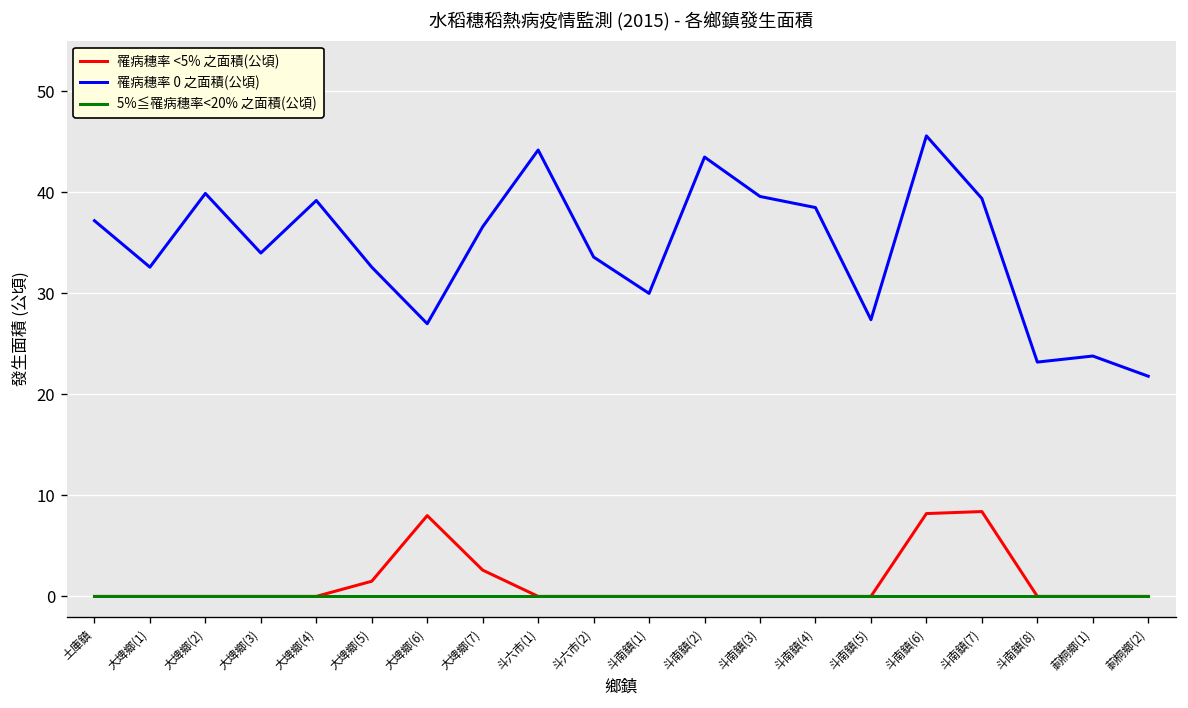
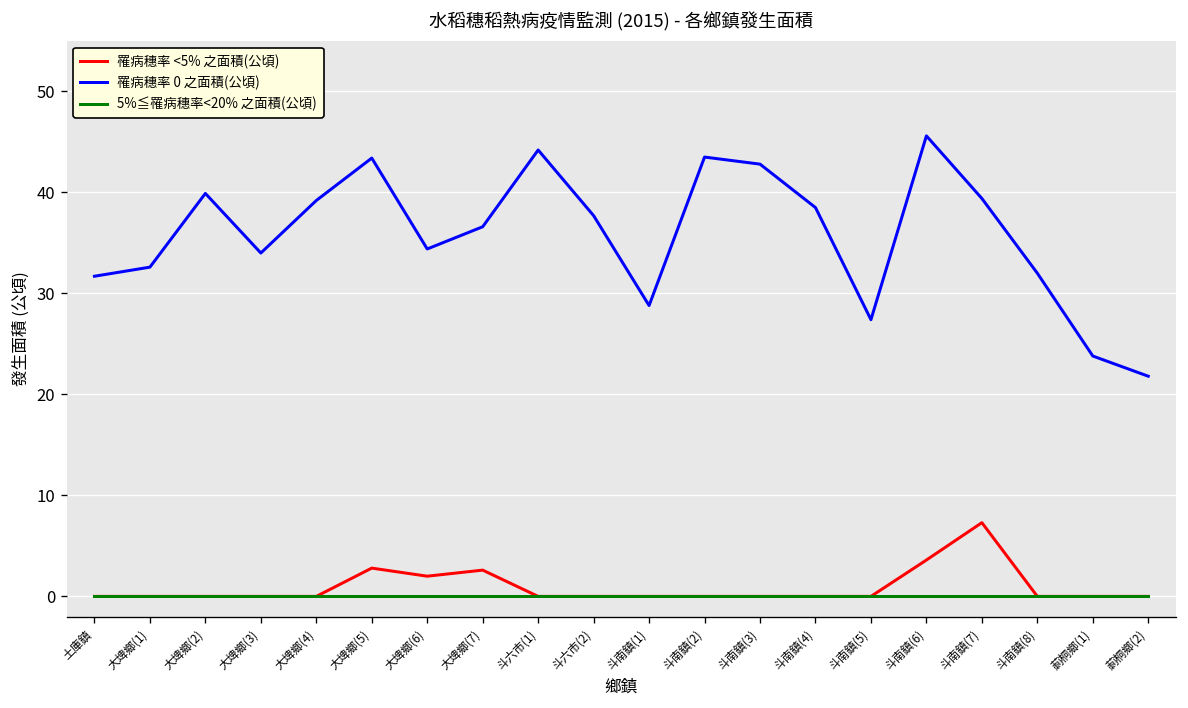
  {
    "罹病穗率 <5% 之面積(公頃)": {
-     "大埤鄉(5)": 2,
-     "大埤鄉(6)": 8,
+     "大埤鄉(5)": 3,
+     "大埤鄉(6)": 2,
      "大埤鄉(7)": 3,
-     "斗南鎮(6)": 8,
-     "斗南鎮(7)": 8
+     "斗南鎮(6)": 4,
+     "斗南鎮(7)": 7
    },
    "罹病穗率 0 之面積(公頃)": {
-     "土庫鎮": 37,
+     "土庫鎮": 32,
      "大埤鄉(1)": 33,
      "大埤鄉(2)": 40,
      "大埤鄉(3)": 34,
      "大埤鄉(4)": 39,
-     "大埤鄉(5)": 33,
-     "大埤鄉(6)": 27,
+     "大埤鄉(5)": 43,
+     "大埤鄉(6)": 34,
      "大埤鄉(7)": 37,
      "斗六市(1)": 44,
-     "斗六市(2)": 34,
-     "斗南鎮(1)": 30,
+     "斗六市(2)": 38,
+     "斗南鎮(1)": 29,
      "斗南鎮(2)": 44,
-     "斗南鎮(3)": 40,
+     "斗南鎮(3)": 43,
      "斗南鎮(4)": 39,
      "斗南鎮(5)": 27,
      "斗南鎮(6)": 46,
      "斗南鎮(7)": 39,
-     "斗南鎮(8)": 23,
+     "斗南鎮(8)": 32,
      "莿桐鄉(1)": 24,
      "莿桐鄉(2)": 22
    },
    "5%≦罹病穗率<20% 之面積(公頃)": {
      "大埤鄉(5)": 0,
      "大埤鄉(6)": 0,
      "大埤鄉(7)": 0,
      "斗南鎮(6)": 0,
      "斗南鎮(7)": 0
    }
  }
